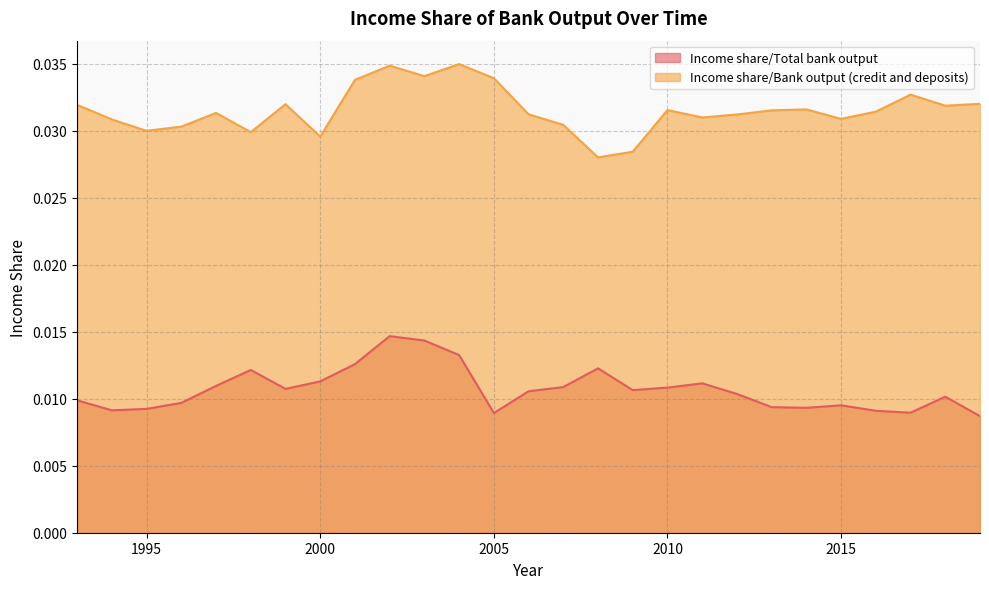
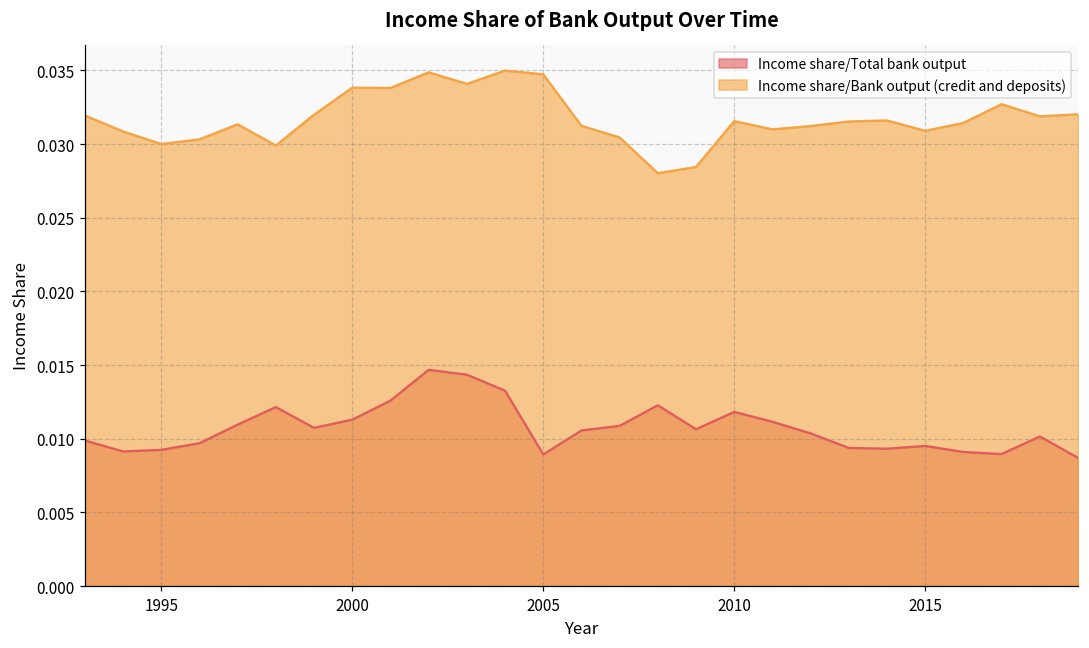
  {
    "Income share/Total bank output": {
      "1995": 0.0092,
      "2000": 0.0113,
      "2005": 0.0089,
-     "2010": 0.0108,
+     "2010": 0.0118,
      "2015": 0.0095
    },
    "Income share/Bank output (credit and deposits)": {
      "1995": 0.0300,
-     "2000": 0.0296,
-     "2005": 0.0339,
+     "2000": 0.0338,
+     "2005": 0.0347,
      "2010": 0.0316,
      "2015": 0.0309
    }
  }
